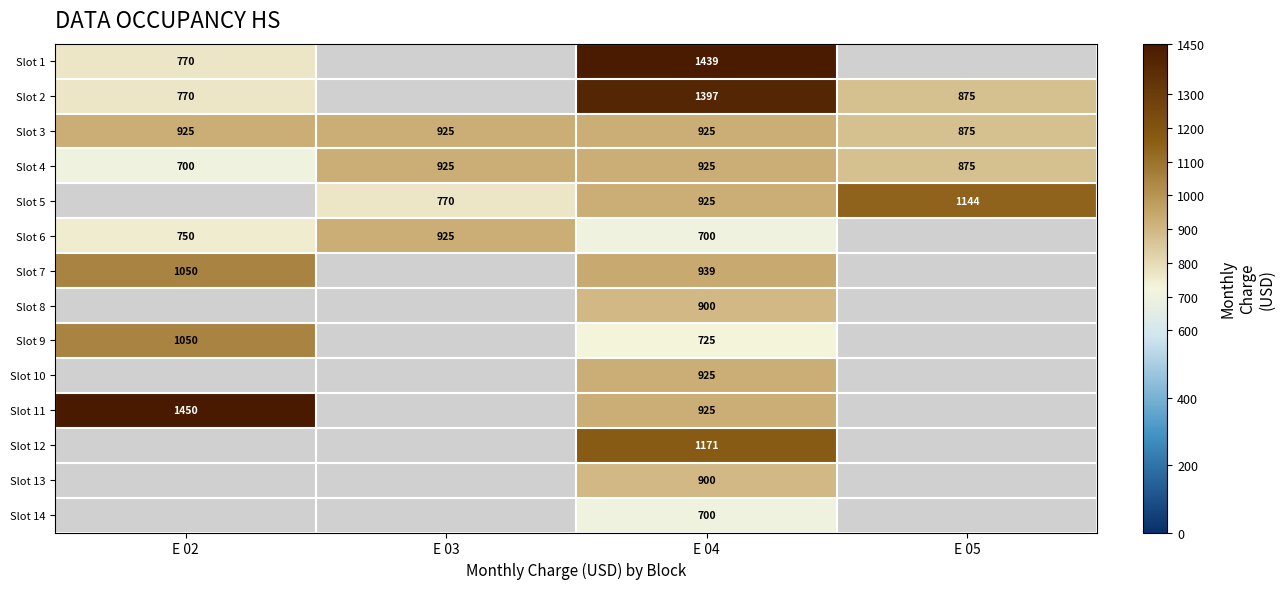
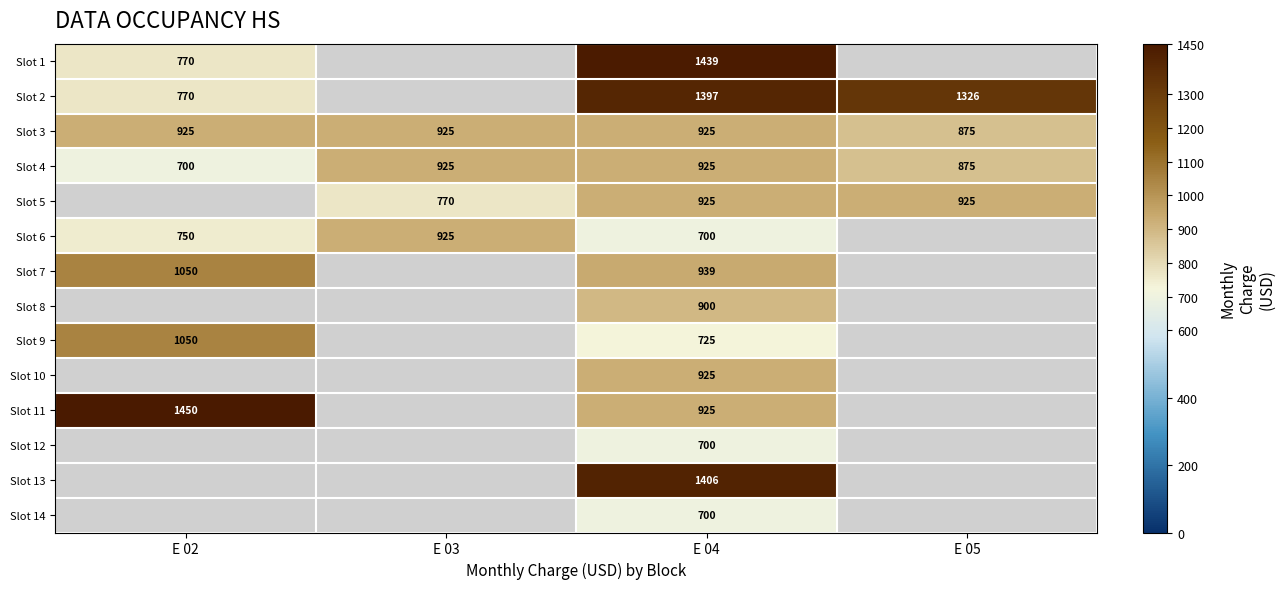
  {
    "Slot 1": {
      "E 02": 770,
      "E 04": 1439
    },
    "Slot 2": {
      "E 02": 770,
      "E 04": 1397,
-     "E 05": 875
+     "E 05": 1326
    },
    "Slot 3": {
      "E 02": 925,
      "E 03": 925,
      "E 04": 925,
      "E 05": 875
    },
    "Slot 4": {
      "E 02": 700,
      "E 03": 925,
      "E 04": 925,
      "E 05": 875
    },
    "Slot 5": {
      "E 03": 770,
      "E 04": 925,
-     "E 05": 1144
+     "E 05": 925
    },
    "Slot 6": {
      "E 02": 750,
      "E 03": 925,
      "E 04": 700
    },
    "Slot 7": {
      "E 02": 1050,
      "E 04": 939
    },
    "Slot 8": {
      "E 04": 900
    },
    "Slot 9": {
      "E 02": 1050,
      "E 04": 725
    },
    "Slot 10": {
      "E 04": 925
    },
    "Slot 11": {
      "E 02": 1450,
      "E 04": 925
    },
    "Slot 12": {
-     "E 04": 1171
+     "E 04": 700
    },
    "Slot 13": {
-     "E 04": 900
+     "E 04": 1406
    },
    "Slot 14": {
      "E 04": 700
    }
  }
